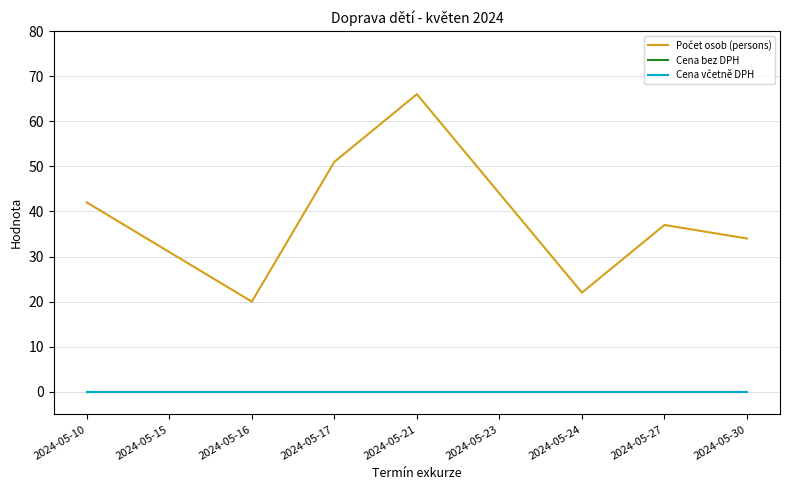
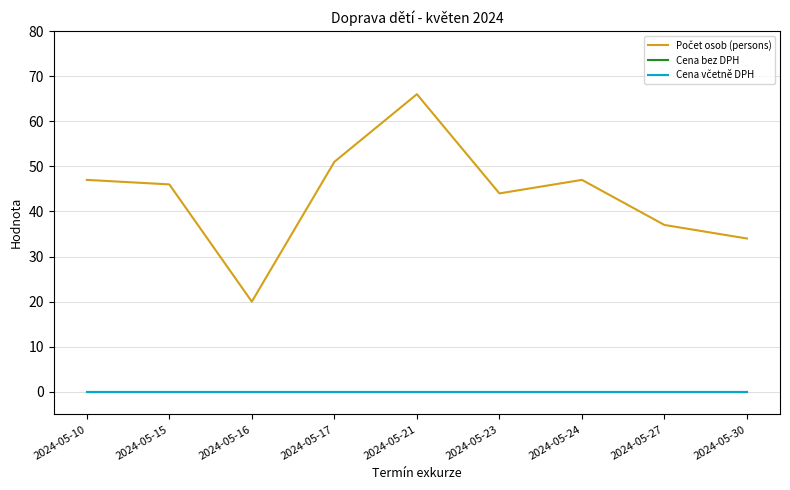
  {
    "Počet osob (persons)": {
-     "2024-05-10": 42,
-     "2024-05-15": 31,
+     "2024-05-10": 47,
+     "2024-05-15": 46,
      "2024-05-16": 20,
      "2024-05-17": 51,
      "2024-05-21": 66,
      "2024-05-23": 44,
-     "2024-05-24": 22,
+     "2024-05-24": 47,
      "2024-05-27": 37,
      "2024-05-30": 34
    },
    "Cena včetně DPH": {
      "2024-05-10": 0,
      "2024-05-15": 0,
      "2024-05-16": 0,
      "2024-05-17": 0,
      "2024-05-21": 0,
      "2024-05-23": 0,
      "2024-05-24": 0,
      "2024-05-27": 0,
      "2024-05-30": 0
    }
  }
